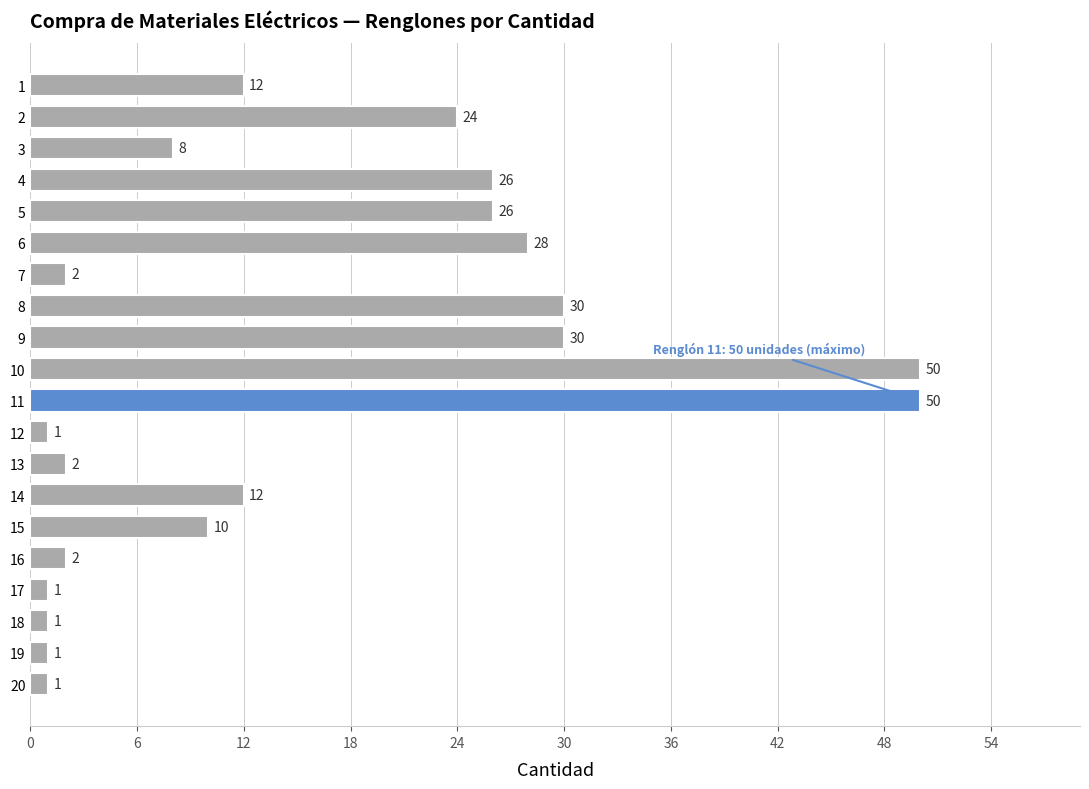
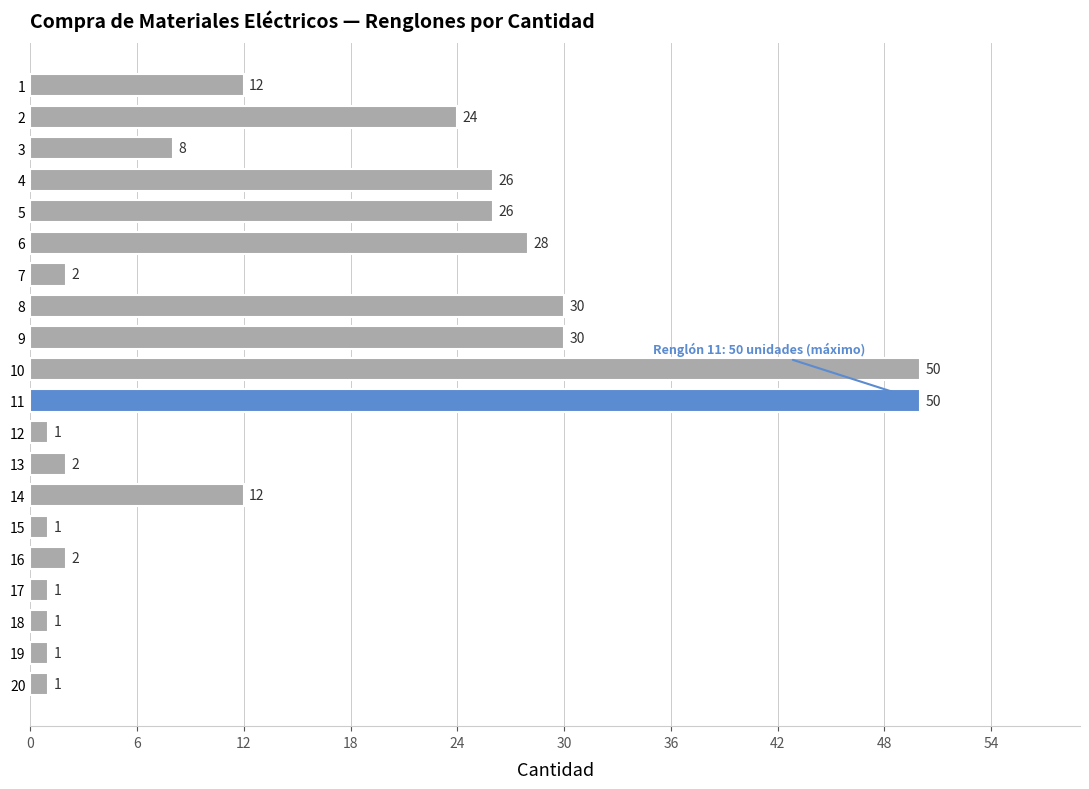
  {
    "1": 12,
    "2": 24,
    "3": 8,
    "4": 26,
    "5": 26,
    "6": 28,
    "7": 2,
    "8": 30,
    "9": 30,
    "10": 50,
    "11": 50,
    "12": 1,
    "13": 2,
    "14": 12,
-   "15": 10,
+   "15": 1,
    "16": 2,
    "17": 1,
    "18": 1,
    "19": 1,
    "20": 1
  }
